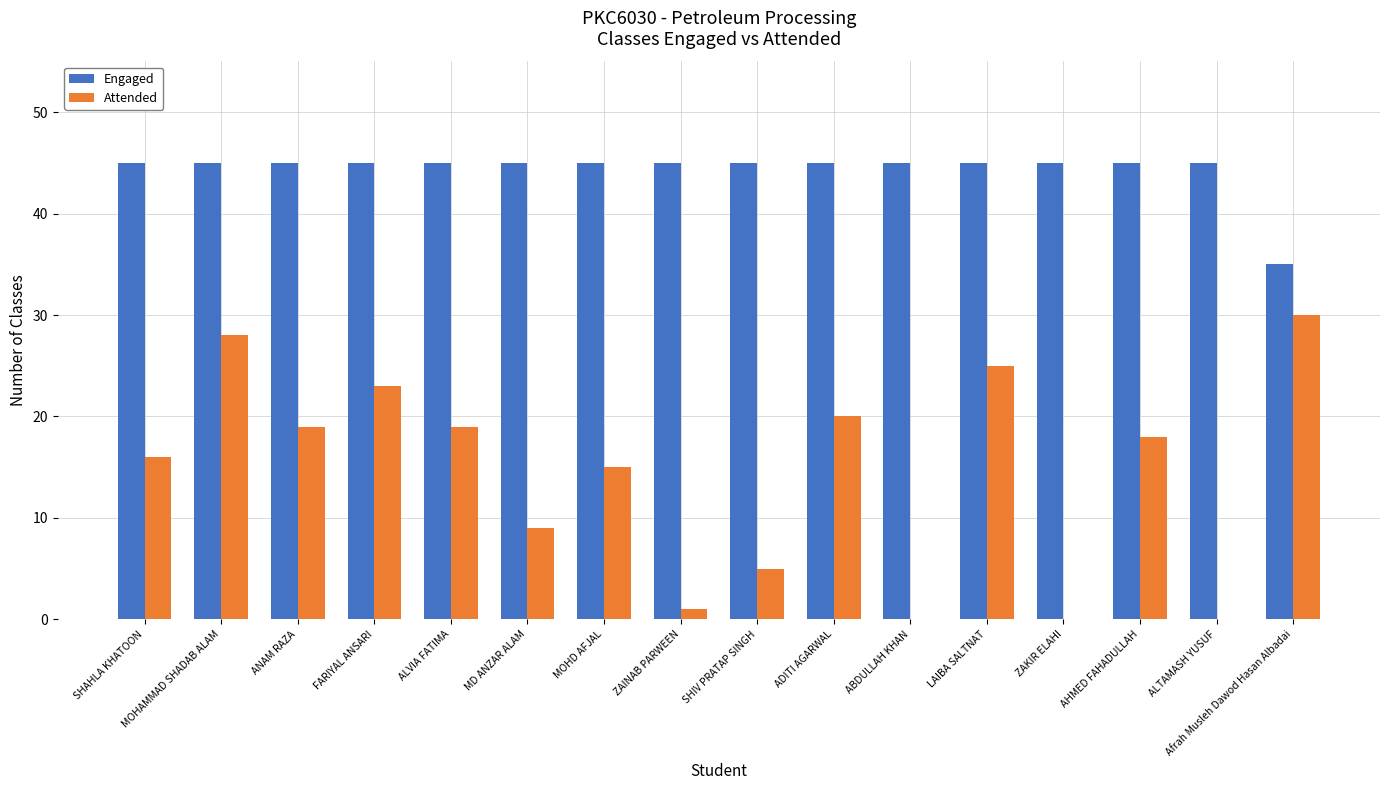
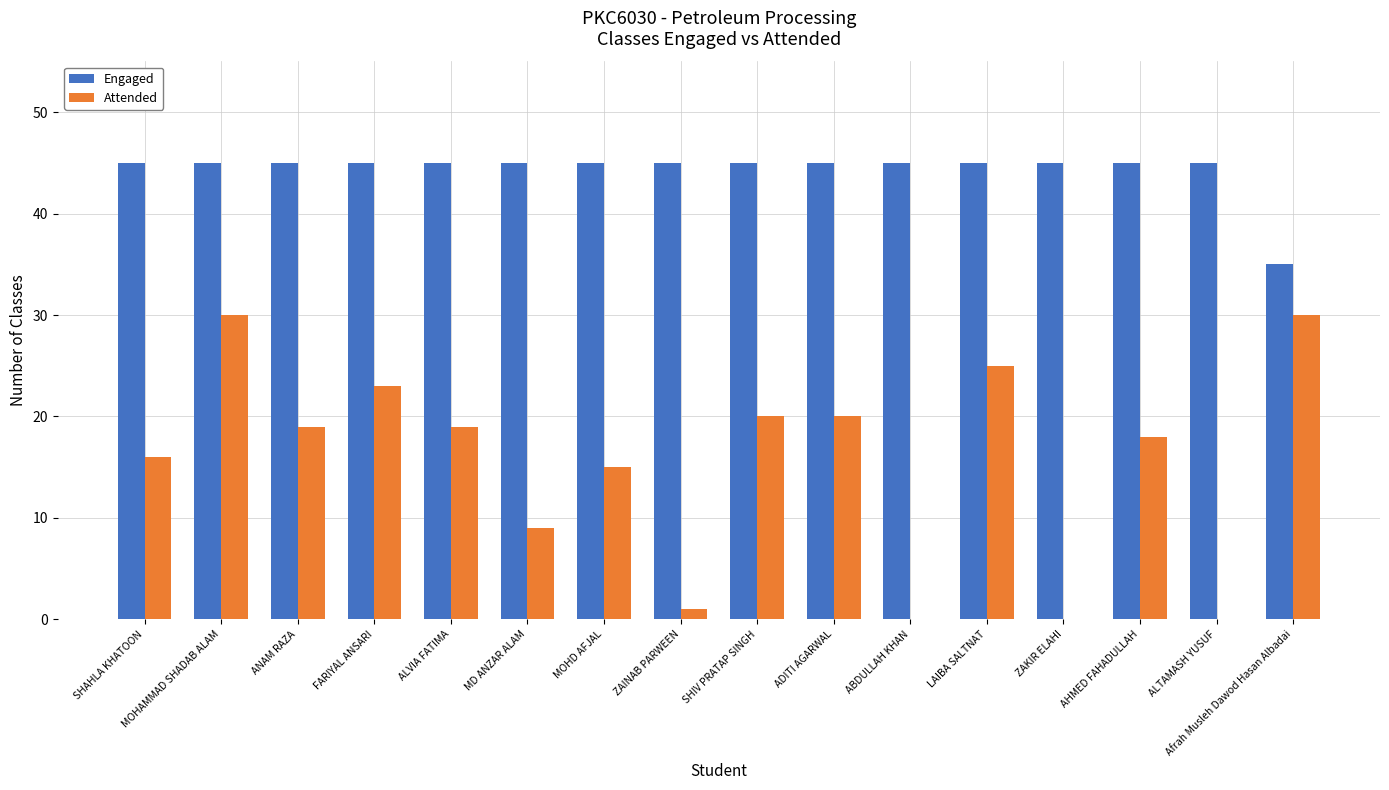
  {
    "Engaged": {
      "SHAHLA KHATOON": 45,
      "MOHAMMAD SHADAB ALAM": 45,
      "ANAM RAZA": 45,
      "FARIYAL ANSARI": 45,
      "ALVIA FATIMA": 45,
      "MD ANZAR ALAM": 45,
      "MOHD AFJAL": 45,
      "ZAINAB PARWEEN": 45,
      "SHIV PRATAP SINGH": 45,
      "ADITI AGARWAL": 45,
      "ABDULLAH KHAN": 45,
      "LAIBA SALTNAT": 45,
      "ZAKIR ELAHI": 45,
      "AHMED FAHADULLAH": 45,
      "ALTAMASH YUSUF": 45,
      "Afrah Musleh Dawod Hasan Albadai": 35
    },
    "Attended": {
      "SHAHLA KHATOON": 16,
-     "MOHAMMAD SHADAB ALAM": 28,
+     "MOHAMMAD SHADAB ALAM": 30,
      "ANAM RAZA": 19,
      "FARIYAL ANSARI": 23,
      "ALVIA FATIMA": 19,
      "MD ANZAR ALAM": 9,
      "MOHD AFJAL": 15,
      "ZAINAB PARWEEN": 1,
-     "SHIV PRATAP SINGH": 5,
+     "SHIV PRATAP SINGH": 20,
      "ADITI AGARWAL": 20,
      "ABDULLAH KHAN": 0,
      "LAIBA SALTNAT": 25,
      "ZAKIR ELAHI": 0,
      "AHMED FAHADULLAH": 18,
      "ALTAMASH YUSUF": 0,
      "Afrah Musleh Dawod Hasan Albadai": 30
    }
  }
